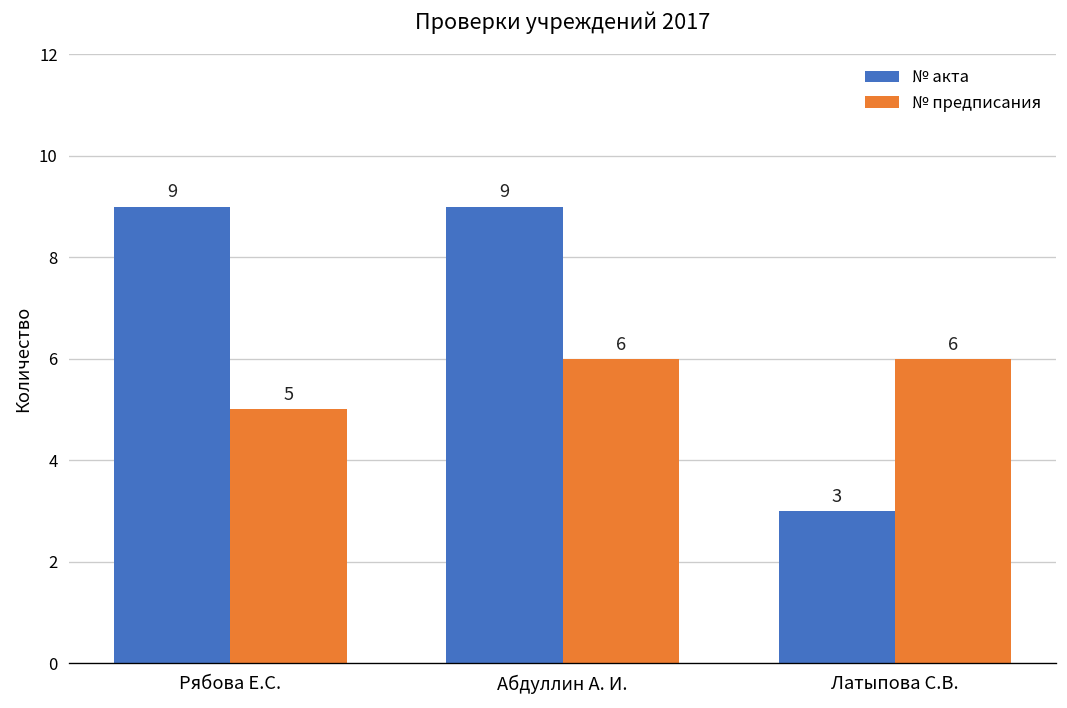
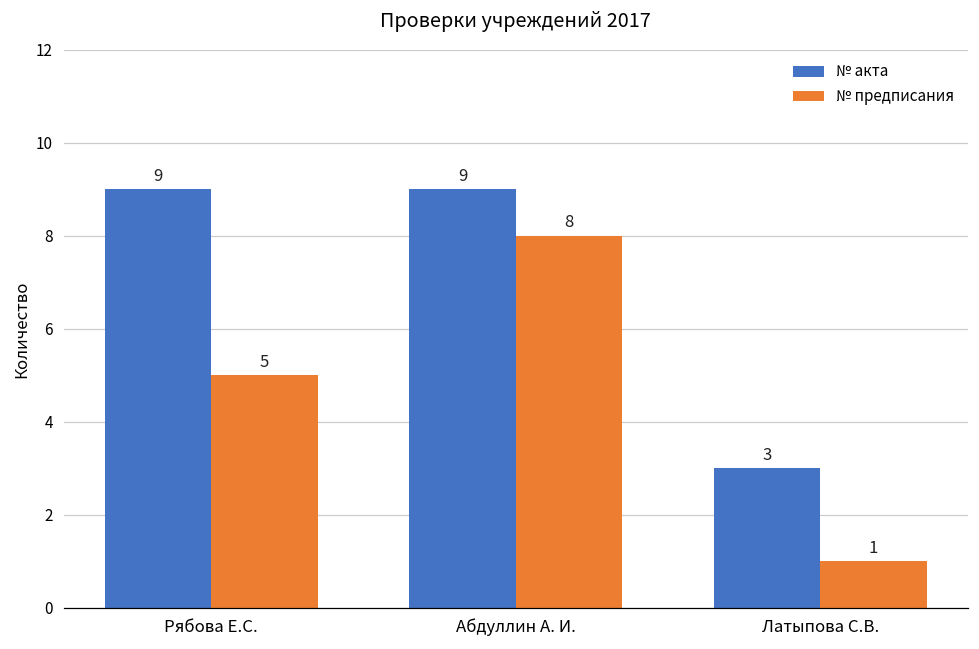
  {
    "№ акта": {
      "Рябова Е.С.": 9,
      "Абдуллин А. И.": 9,
      "Латыпова С.В.": 3
    },
    "№ предписания": {
      "Рябова Е.С.": 5,
-     "Абдуллин А. И.": 6,
-     "Латыпова С.В.": 6
+     "Абдуллин А. И.": 8,
+     "Латыпова С.В.": 1
    }
  }
